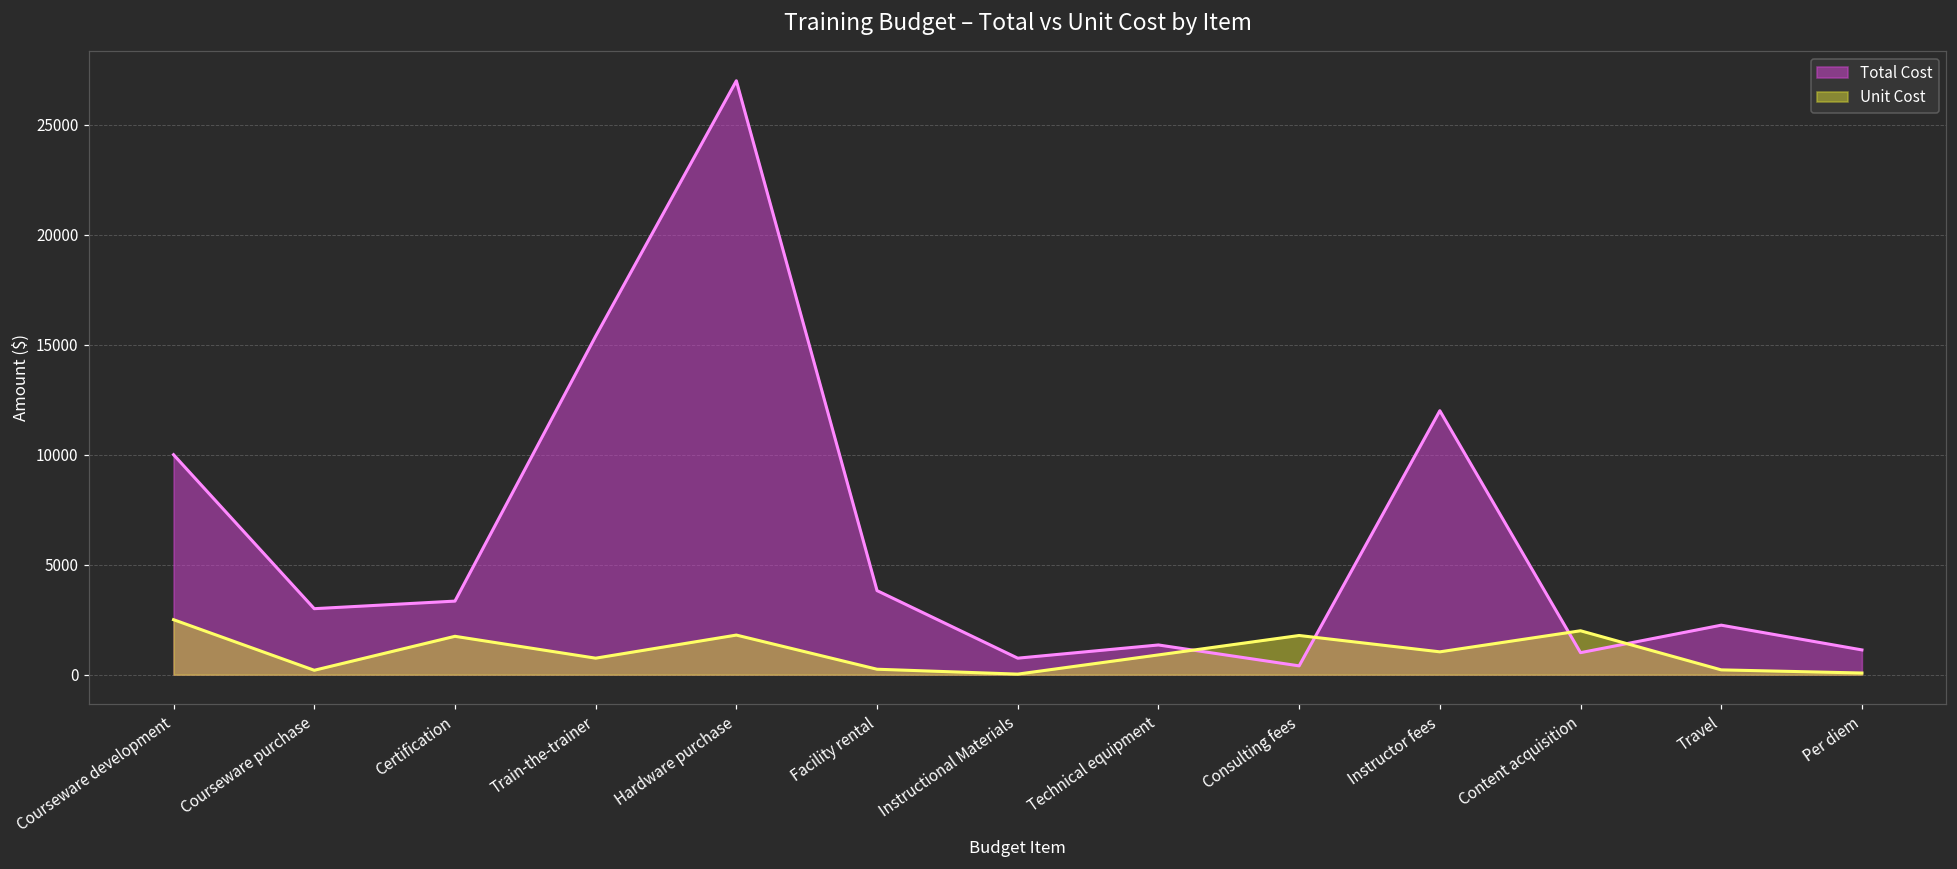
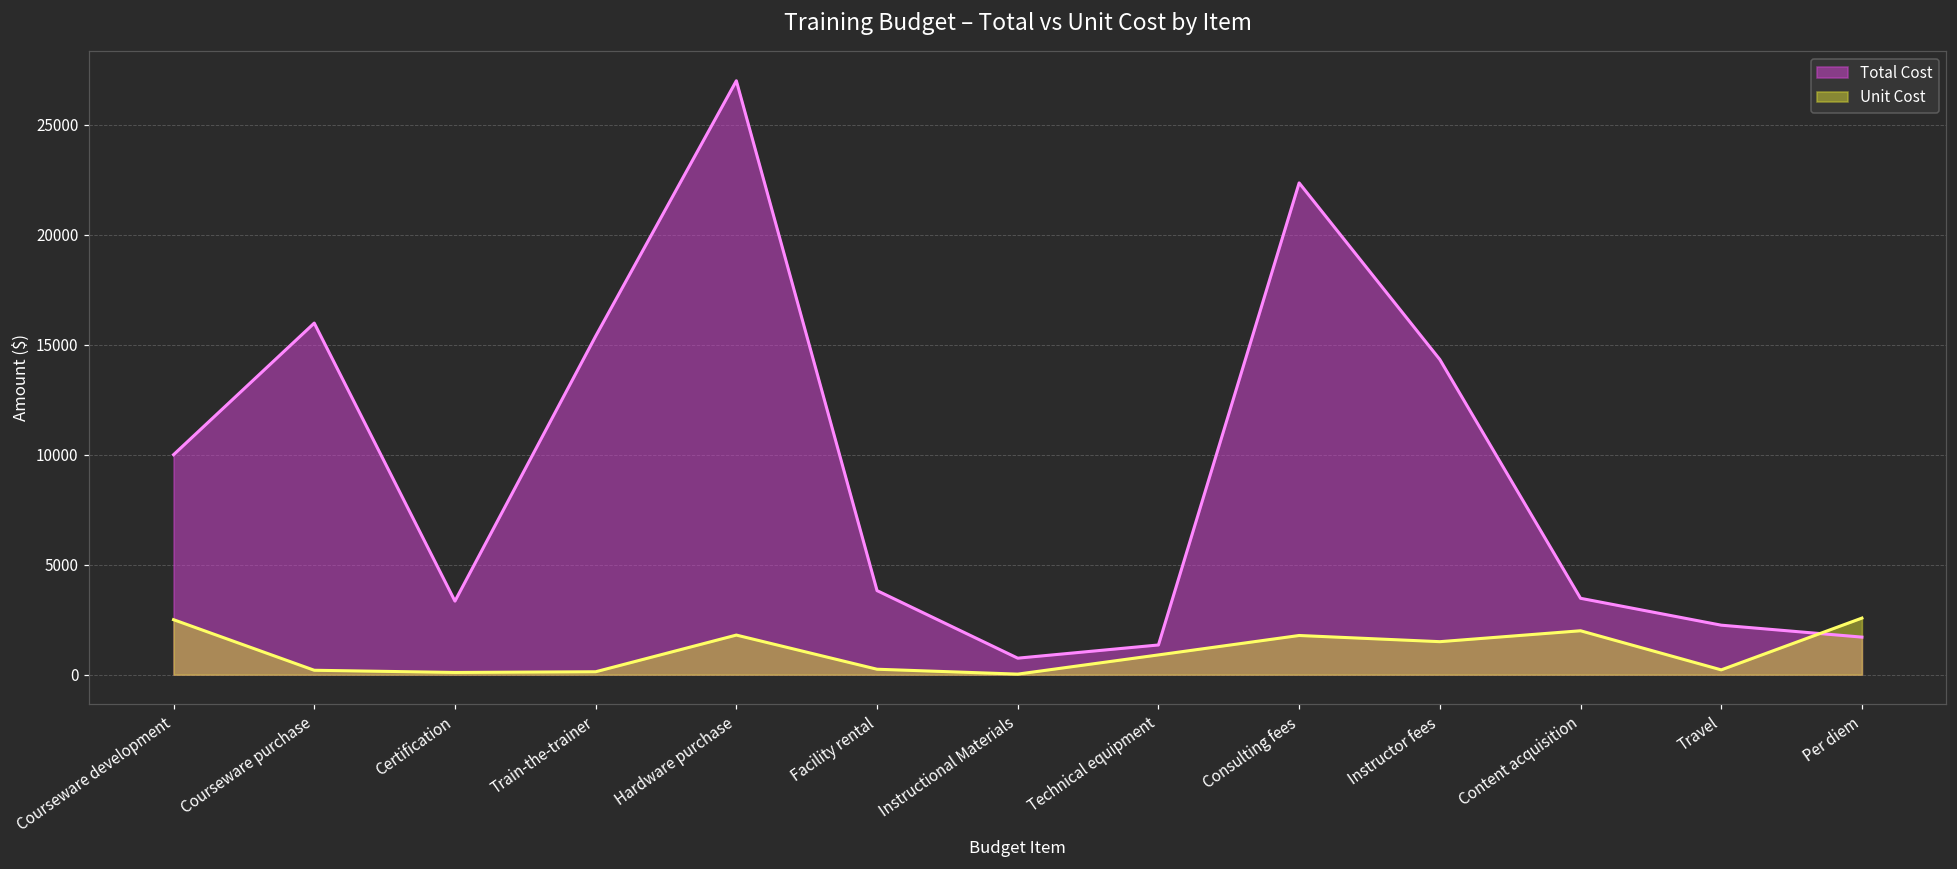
  {
    "Total Cost": {
      "Courseware development": 10000,
-     "Courseware purchase": 3000,
+     "Courseware purchase": 16000,
      "Certification": 3300,
      "Train-the-trainer": 15400,
      "Hardware purchase": 27000,
      "Facility rental": 3800,
      "Instructional Materials": 800,
      "Technical equipment": 1400,
-     "Consulting fees": 400,
-     "Instructor fees": 12000,
-     "Content acquisition": 1000,
+     "Consulting fees": 22400,
+     "Instructor fees": 14300,
+     "Content acquisition": 3500,
      "Travel": 2300,
-     "Per diem": 1100
+     "Per diem": 1700
    },
    "Unit Cost": {
      "Courseware development": 2500,
      "Courseware purchase": 200,
-     "Certification": 1700,
-     "Train-the-trainer": 800,
+     "Certification": 100,
+     "Train-the-trainer": 100,
      "Hardware purchase": 1800,
      "Facility rental": 200,
      "Instructional Materials": 0,
      "Technical equipment": 900,
      "Consulting fees": 1800,
-     "Instructor fees": 1000,
+     "Instructor fees": 1500,
      "Content acquisition": 2000,
      "Travel": 200,
-     "Per diem": 100
+     "Per diem": 2600
    }
  }
